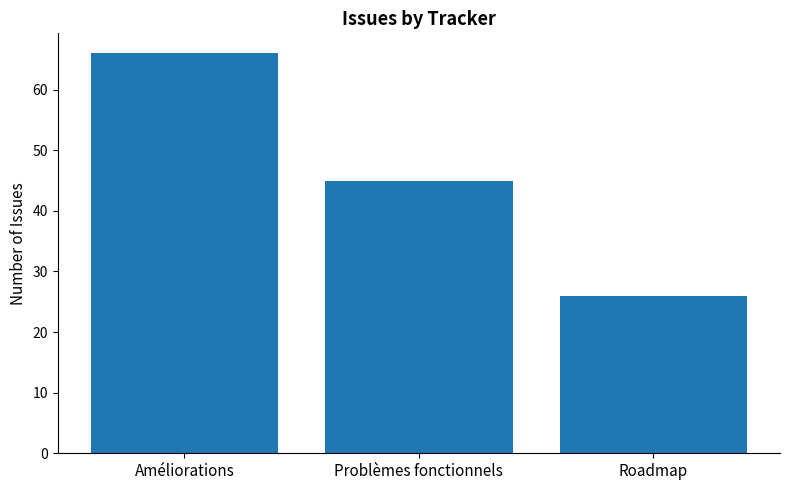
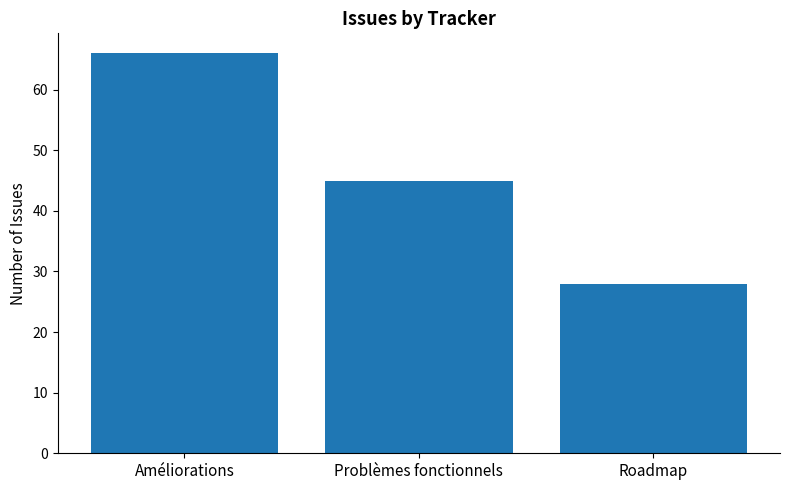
  {
    "Améliorations": 66,
    "Problèmes fonctionnels": 45,
-   "Roadmap": 26
+   "Roadmap": 28
  }
